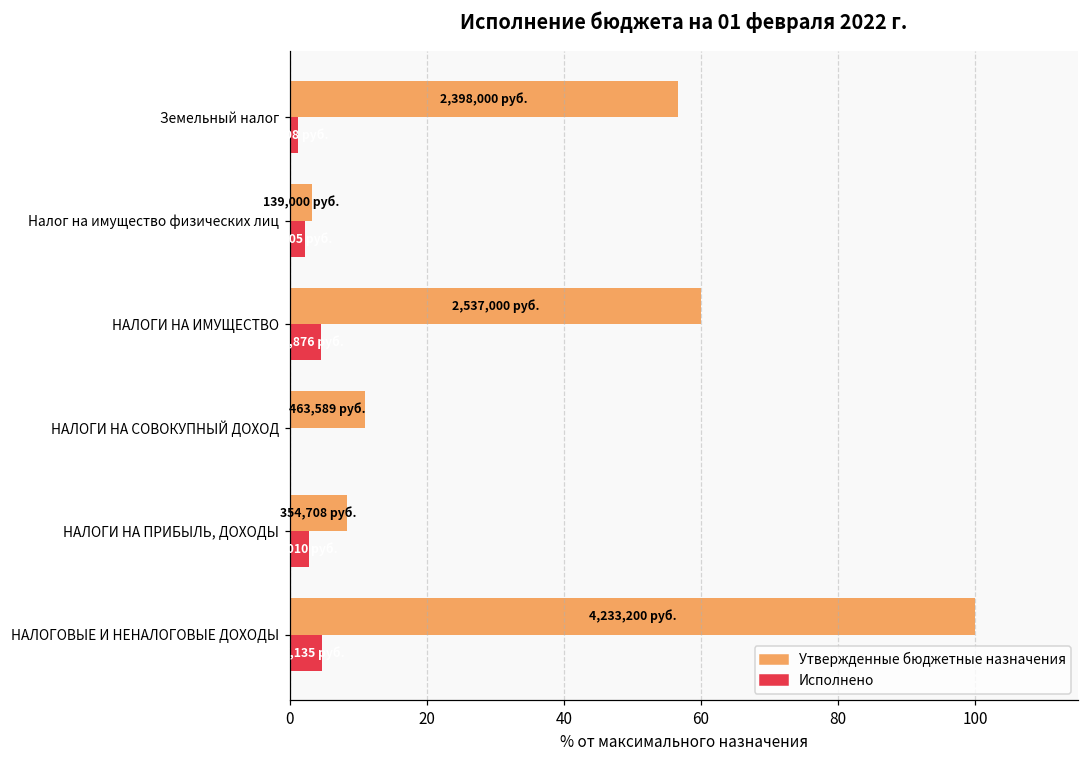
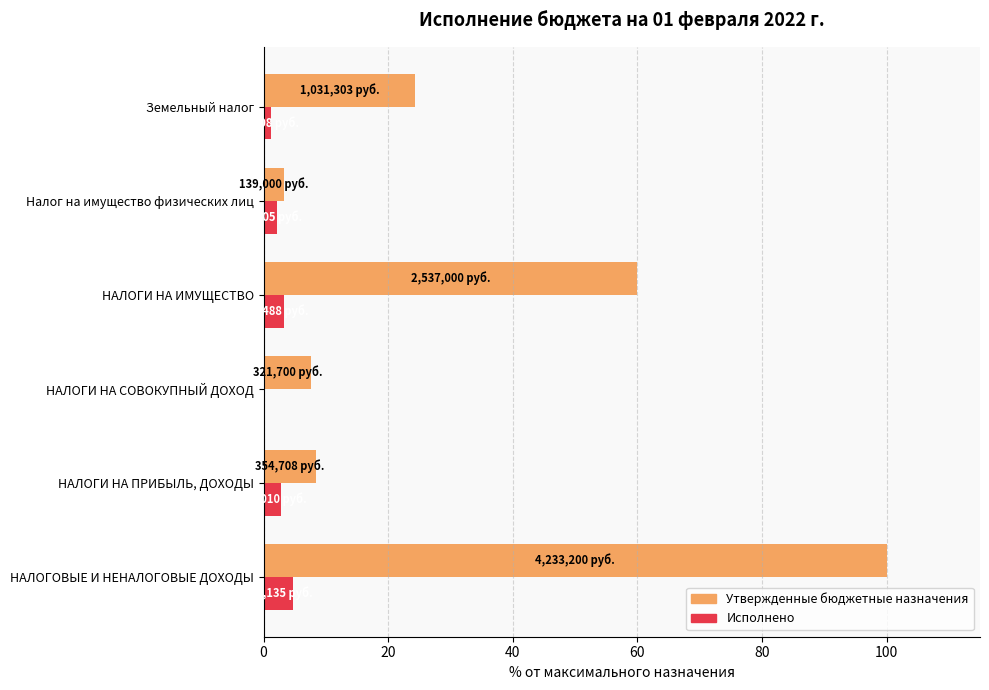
  {
    "Утвержденные бюджетные назначения": {
-     "Земельный налог": "2,398,000",
-     "НАЛОГИ НА СОВОКУПНЫЙ ДОХОД": "463,589"
+     "Земельный налог": "1,031,303",
+     "НАЛОГИ НА СОВОКУПНЫЙ ДОХОД": "321,700"
    },
    "Исполнено": {
      "Земельный налог": "1",
      "Налог на имущество физических лиц": "2",
-     "НАЛОГИ НА ИМУЩЕСТВО": "4",
+     "НАЛОГИ НА ИМУЩЕСТВО": "3",
      "НАЛОГИ НА СОВОКУПНЫЙ ДОХОД": "0",
      "НАЛОГИ НА ПРИБЫЛЬ, ДОХОДЫ": "3",
      "НАЛОГОВЫЕ И НЕНАЛОГОВЫЕ ДОХОДЫ": "5"
    }
  }
